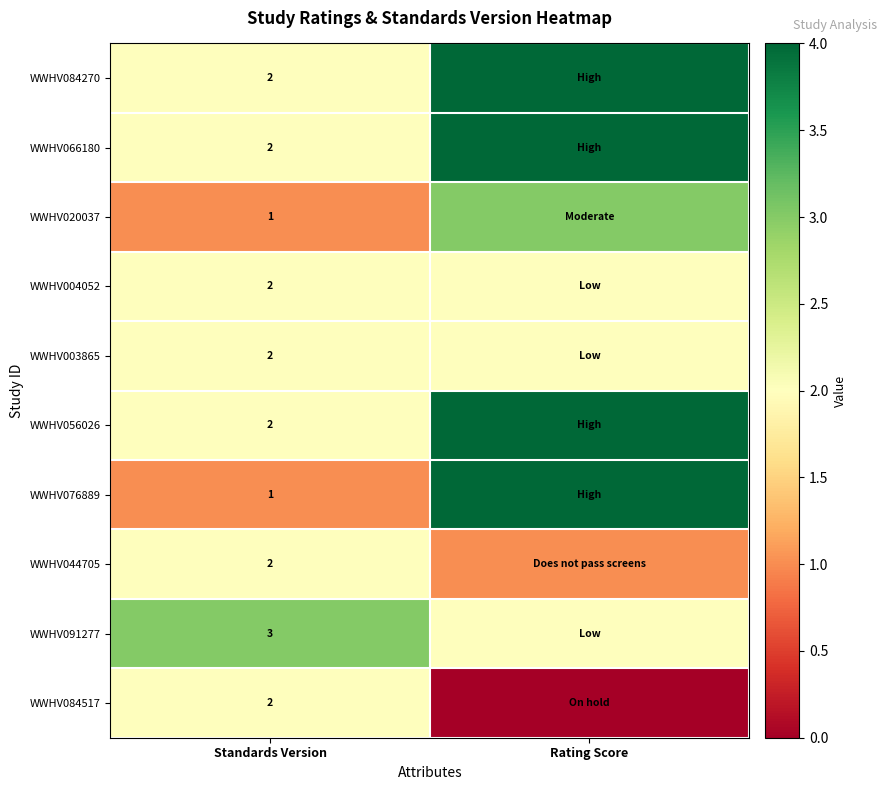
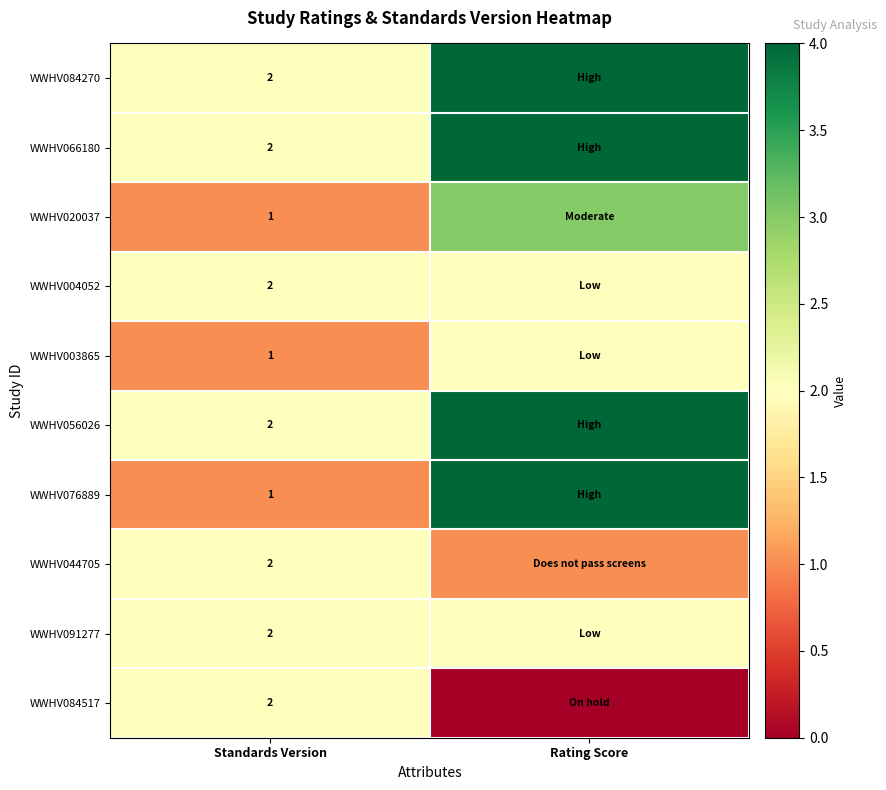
  {
    "WWHV084270": {
      "Standards Version": 2
    },
    "WWHV066180": {
      "Standards Version": 2
    },
    "WWHV020037": {
      "Standards Version": 1
    },
    "WWHV004052": {
      "Standards Version": 2
    },
    "WWHV003865": {
-     "Standards Version": 2
+     "Standards Version": 1
    },
    "WWHV056026": {
      "Standards Version": 2
    },
    "WWHV076889": {
      "Standards Version": 1
    },
    "WWHV044705": {
      "Standards Version": 2
    },
    "WWHV091277": {
-     "Standards Version": 3
+     "Standards Version": 2
    },
    "WWHV084517": {
      "Standards Version": 2
    }
  }
